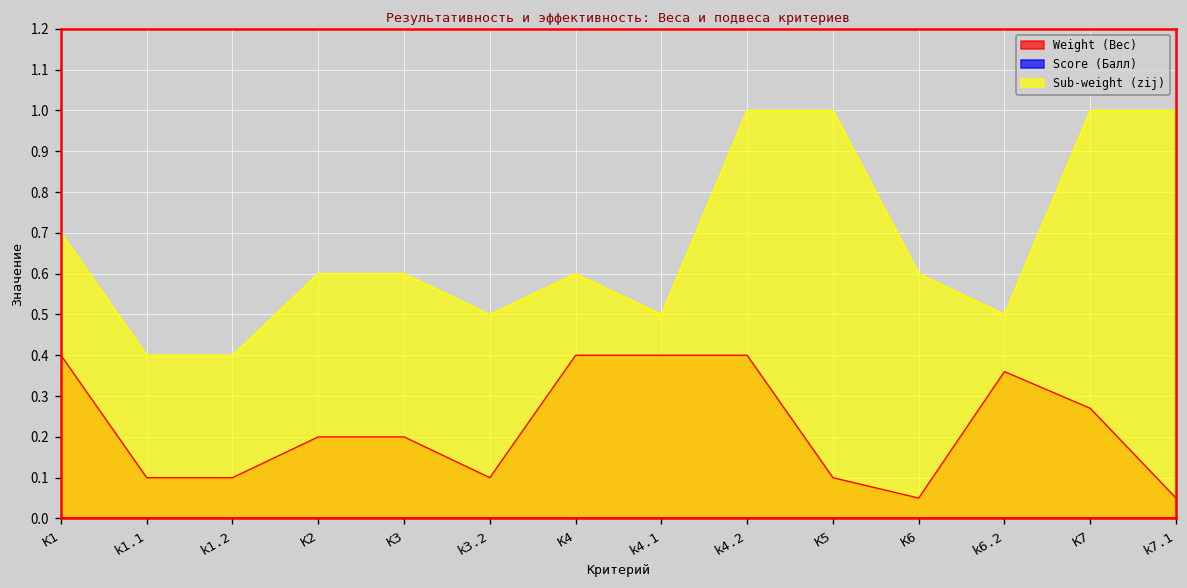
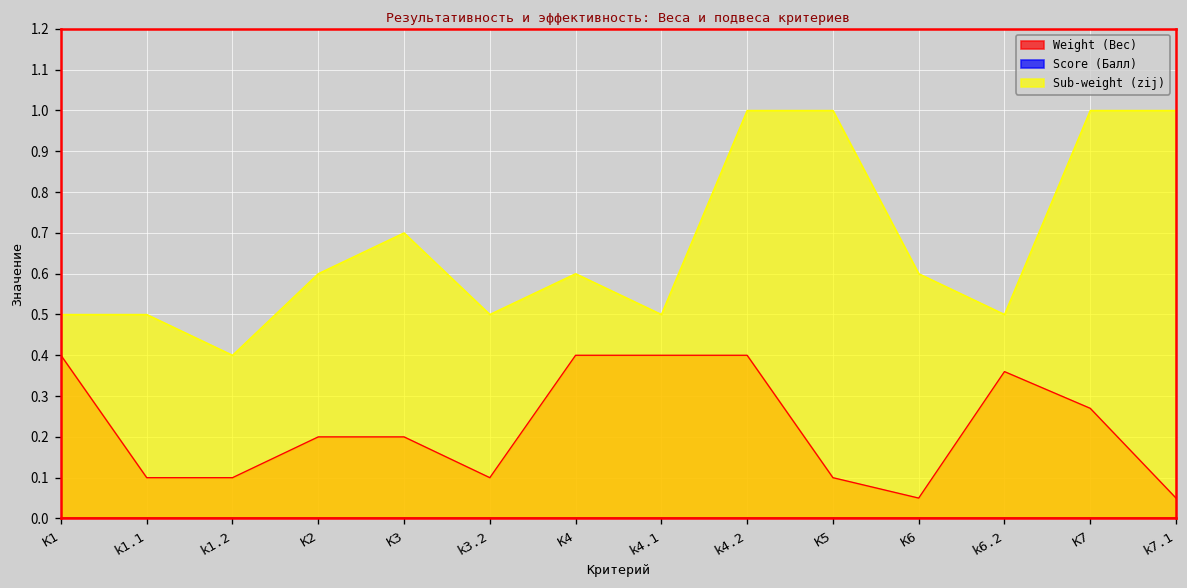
  {
    "Weight (Вес)": {
      "K1": 0.4,
      "k1.1": 0.1,
      "k1.2": 0.1,
      "K2": 0.2,
      "K3": 0.2,
      "k3.2": 0.1,
      "K4": 0.4,
      "k4.1": 0.4,
      "k4.2": 0.4,
      "K5": 0.1,
      "K6": 0.05,
      "k6.2": 0.36,
      "K7": 0.27,
      "k7.1": 0.05
    },
    "Score (Балл)": {
      "K1": 0.0,
      "k1.1": 0.0,
      "k1.2": 0.0,
      "K2": 0.0,
      "K3": 0.0,
      "k3.2": 0.0,
      "K4": 0.0,
      "k4.1": 0.0,
      "k4.2": 0.0,
      "K5": 0.0,
      "K6": 0.0,
      "k6.2": 0.0,
      "K7": 0.0,
      "k7.1": 0.0
    },
    "Sub-weight (zij)": {
-     "K1": 0.7,
-     "k1.1": 0.4,
+     "K1": 0.5,
+     "k1.1": 0.5,
      "k1.2": 0.4,
      "K2": 0.6,
-     "K3": 0.6,
+     "K3": 0.7,
      "k3.2": 0.5,
      "K4": 0.6,
      "k4.1": 0.5,
      "k4.2": 1.0,
      "K5": 1.0,
      "K6": 0.6,
      "k6.2": 0.5,
      "K7": 1.0,
      "k7.1": 1.0
    }
  }
